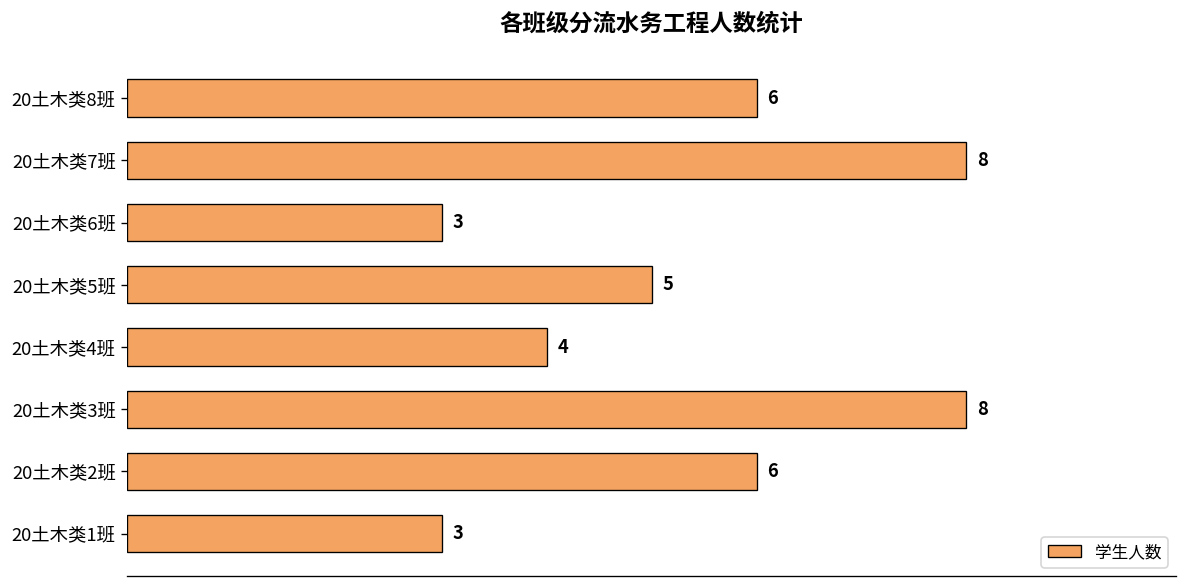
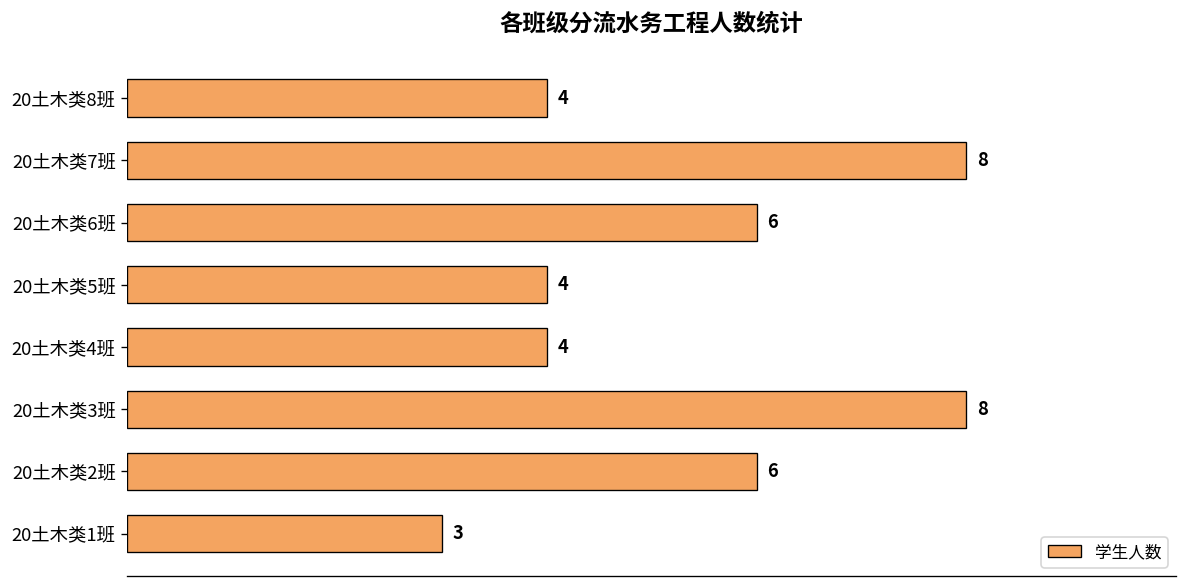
  {
-   "20土木类8班": 6,
+   "20土木类8班": 4,
    "20土木类7班": 8,
-   "20土木类6班": 3,
-   "20土木类5班": 5,
+   "20土木类6班": 6,
+   "20土木类5班": 4,
    "20土木类4班": 4,
    "20土木类3班": 8,
    "20土木类2班": 6,
    "20土木类1班": 3
  }
